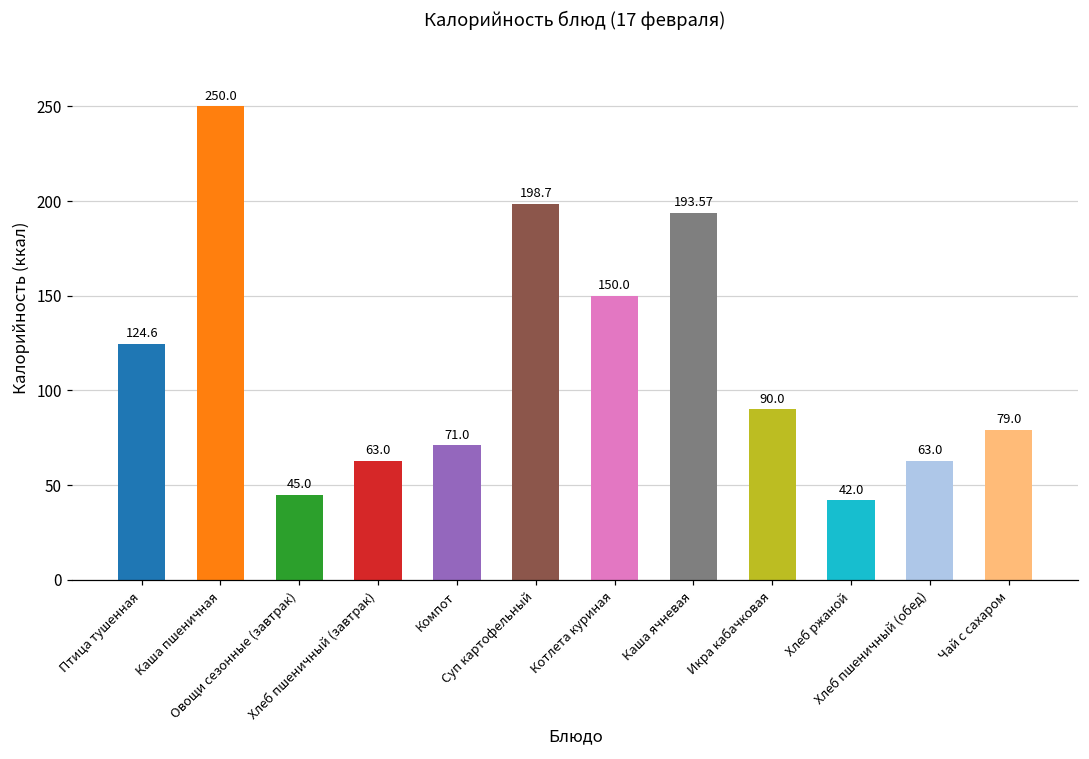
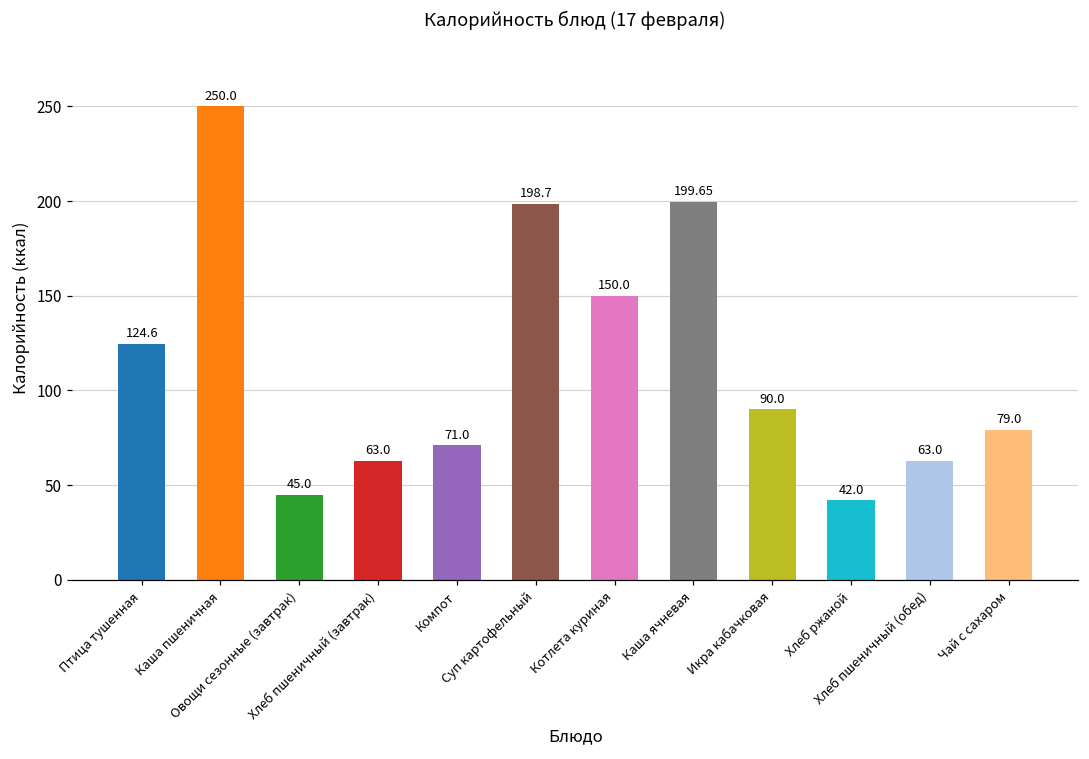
  {
    "Птица тушенная": 124.6,
    "Каша пшеничная": 250.0,
    "Овощи сезонные (завтрак)": 45.0,
    "Хлеб пшеничный (завтрак)": 63.0,
    "Компот": 71.0,
    "Суп картофельный": 198.7,
    "Котлета куриная": 150.0,
-   "Каша ячневая": 193.57,
+   "Каша ячневая": 199.65,
    "Икра кабачковая": 90.0,
    "Хлеб ржаной": 42.0,
    "Хлеб пшеничный (обед)": 63.0,
    "Чай с сахаром": 79.0
  }
